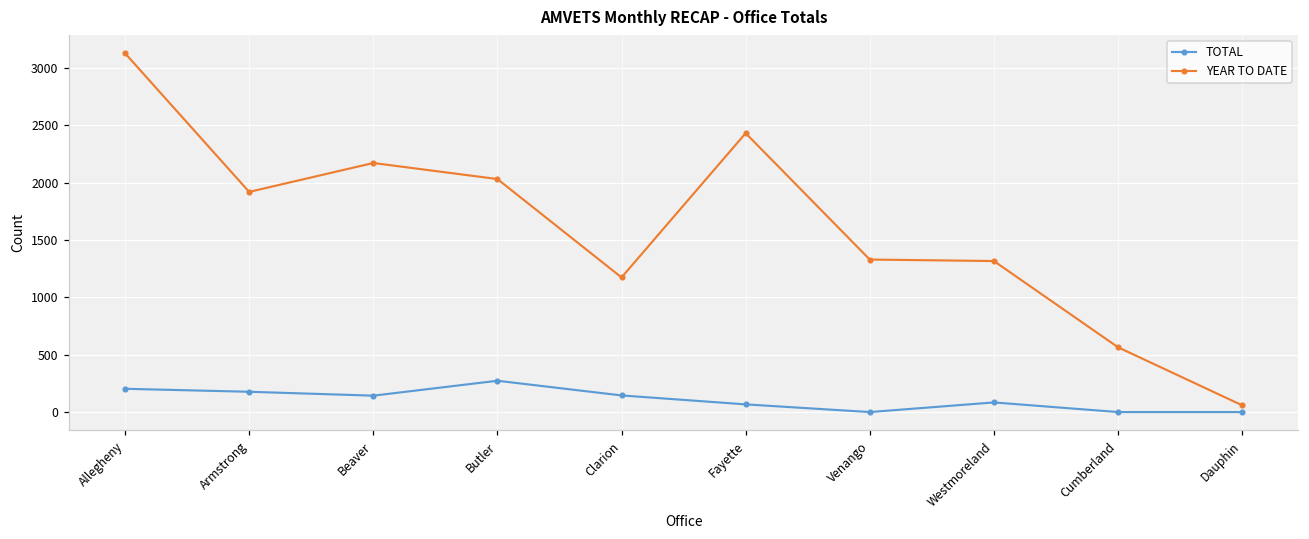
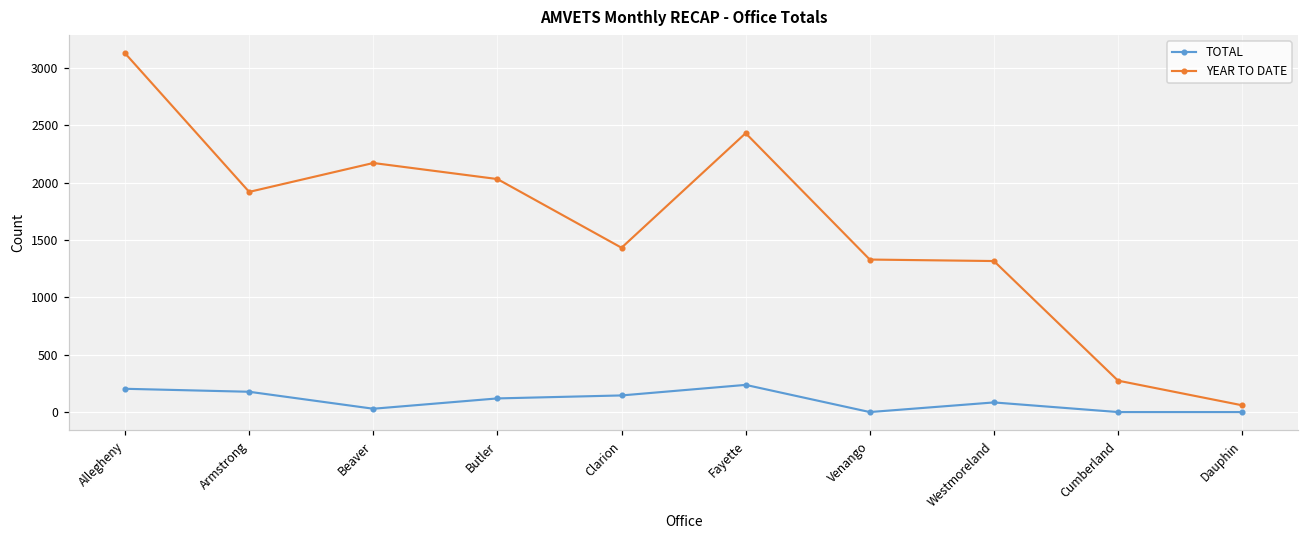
  {
    "TOTAL": {
      "Allegheny": 200,
      "Armstrong": 180,
-     "Beaver": 140,
-     "Butler": 270,
+     "Beaver": 30,
+     "Butler": 120,
      "Clarion": 150,
-     "Fayette": 70,
+     "Fayette": 240,
      "Venango": 0,
      "Westmoreland": 80,
      "Cumberland": 0,
      "Dauphin": 0
    },
    "YEAR TO DATE": {
      "Allegheny": 3130,
      "Armstrong": 1920,
      "Beaver": 2170,
      "Butler": 2030,
-     "Clarion": 1170,
+     "Clarion": 1430,
      "Fayette": 2430,
      "Venango": 1330,
      "Westmoreland": 1320,
-     "Cumberland": 570,
+     "Cumberland": 270,
      "Dauphin": 60
    }
  }
